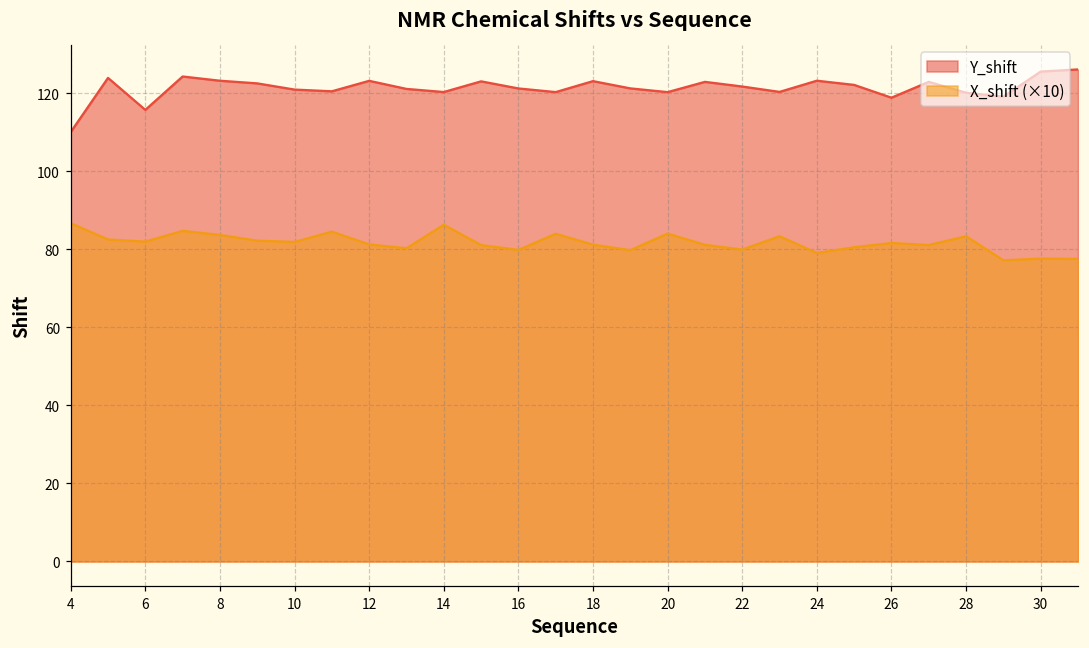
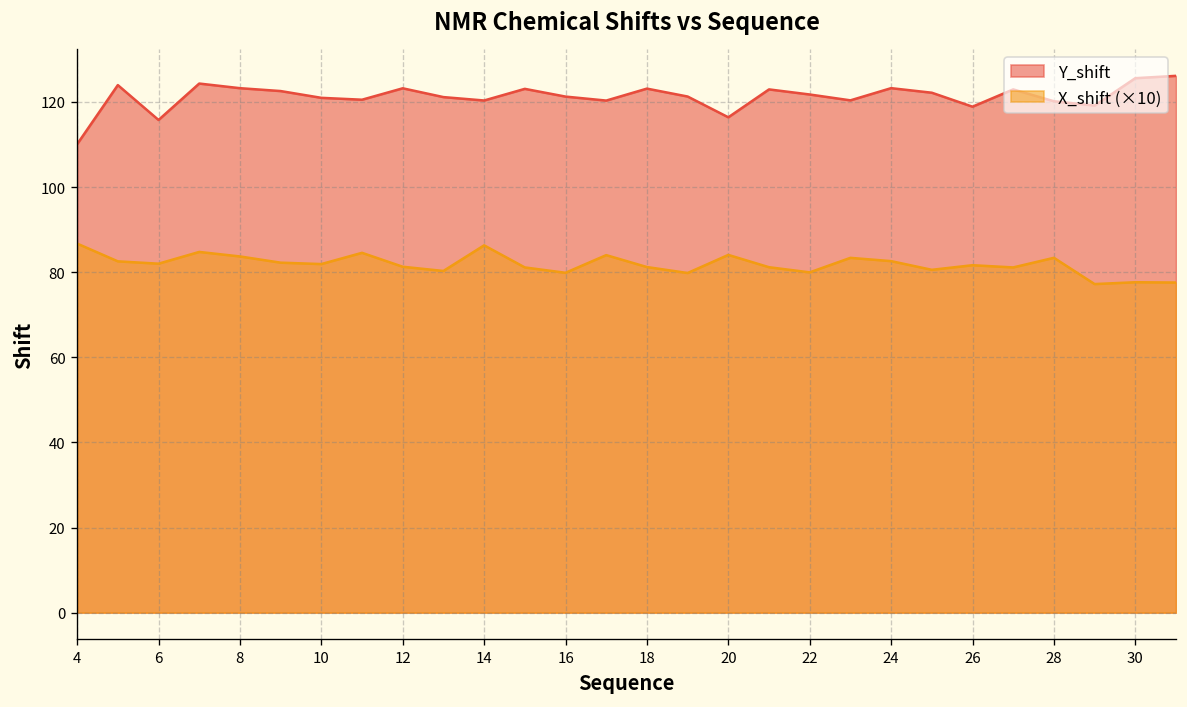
  {
    "Y_shift": {
      "4": 110,
      "6": 116,
      "8": 123,
      "10": 121,
      "12": 123,
      "14": 120,
      "16": 121,
      "18": 123,
-     "20": 120,
+     "20": 116,
      "22": 122,
      "24": 123,
      "26": 119
    },
    "X_shift (×10)": {
      "4": 87,
      "6": 82,
      "8": 84,
      "10": 82,
      "12": 81,
      "14": 86,
      "16": 80,
      "18": 81,
      "20": 84,
      "22": 80,
-     "24": 79,
+     "24": 83,
      "26": 82,
      "28": 83,
      "30": 78
    }
  }
